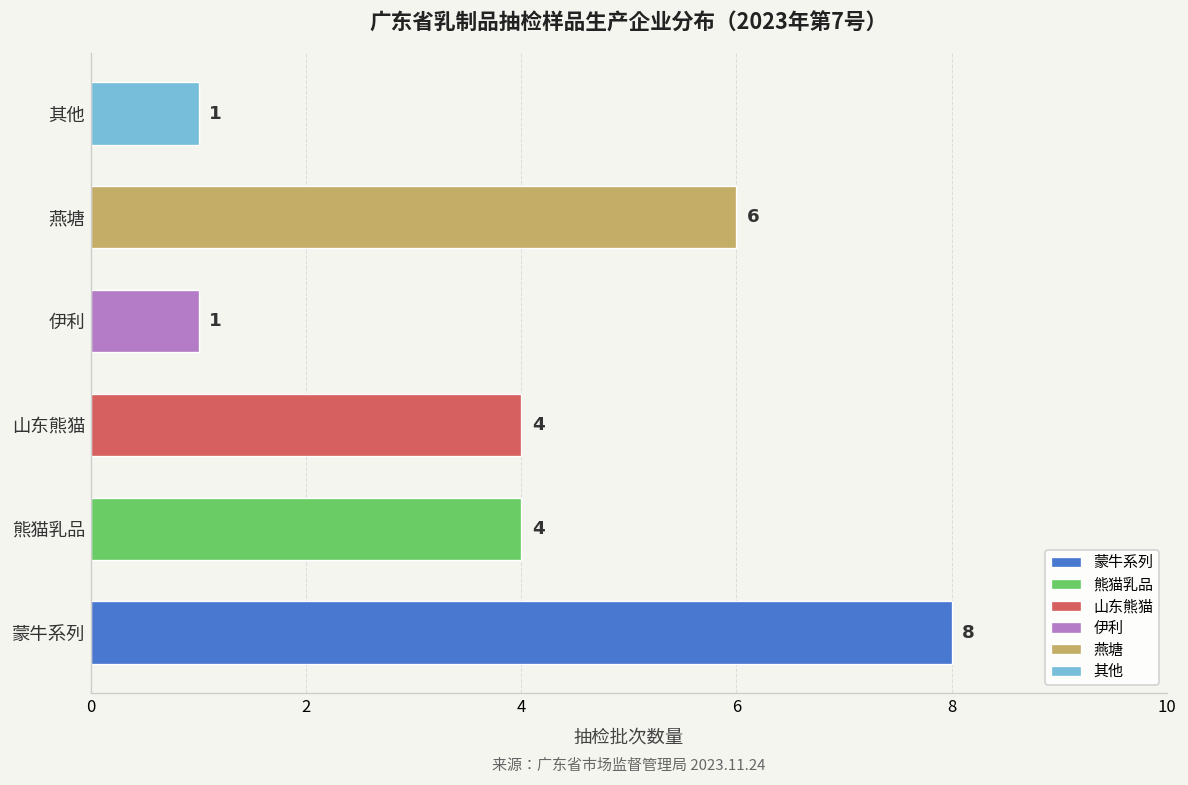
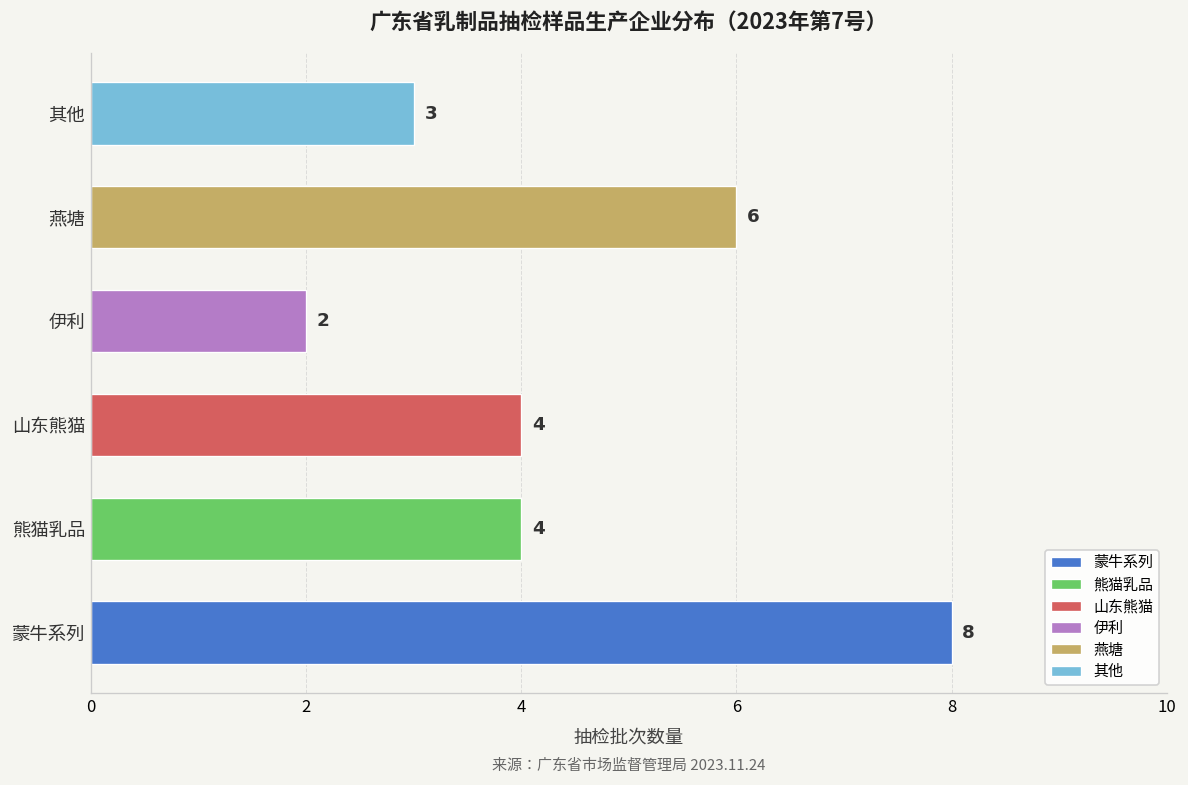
  {
-   "其他": 1,
+   "其他": 3,
    "燕塘": 6,
-   "伊利": 1,
+   "伊利": 2,
    "山东熊猫": 4,
    "熊猫乳品": 4,
    "蒙牛系列": 8
  }
